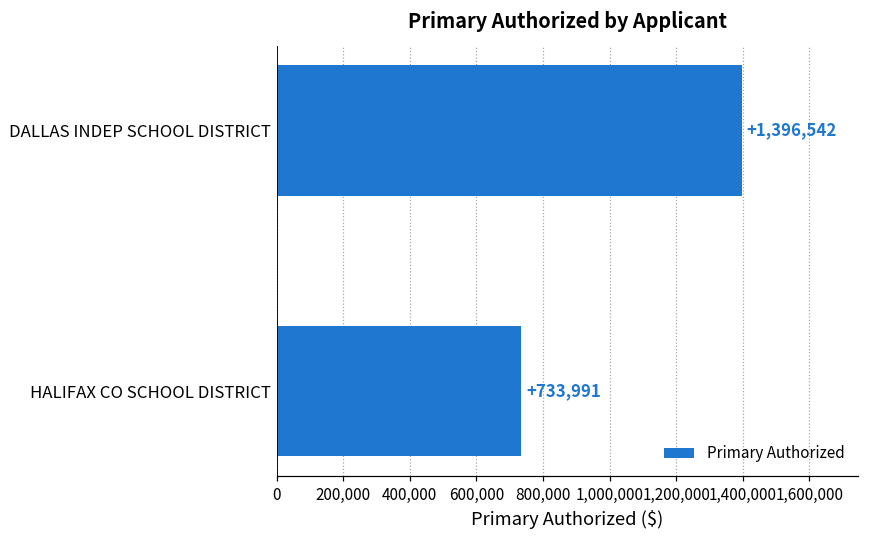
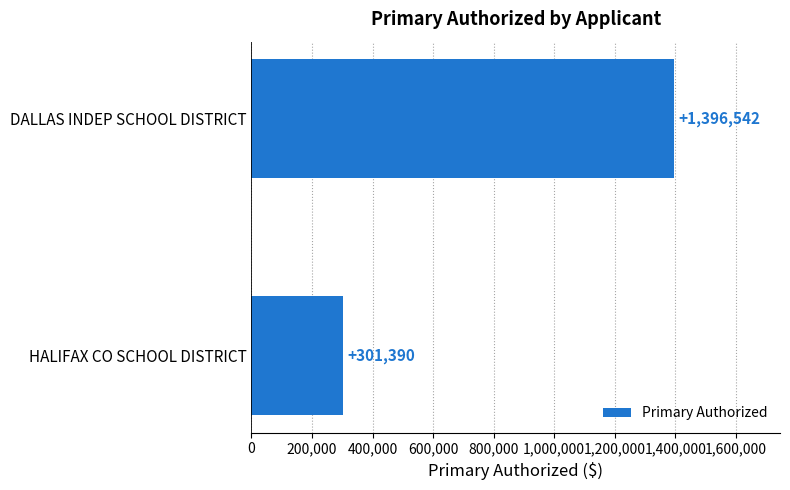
  {
    "DALLAS INDEP SCHOOL DISTRICT": "+1,396,542",
-   "HALIFAX CO SCHOOL DISTRICT": "+733,991"
+   "HALIFAX CO SCHOOL DISTRICT": "+301,390"
  }
